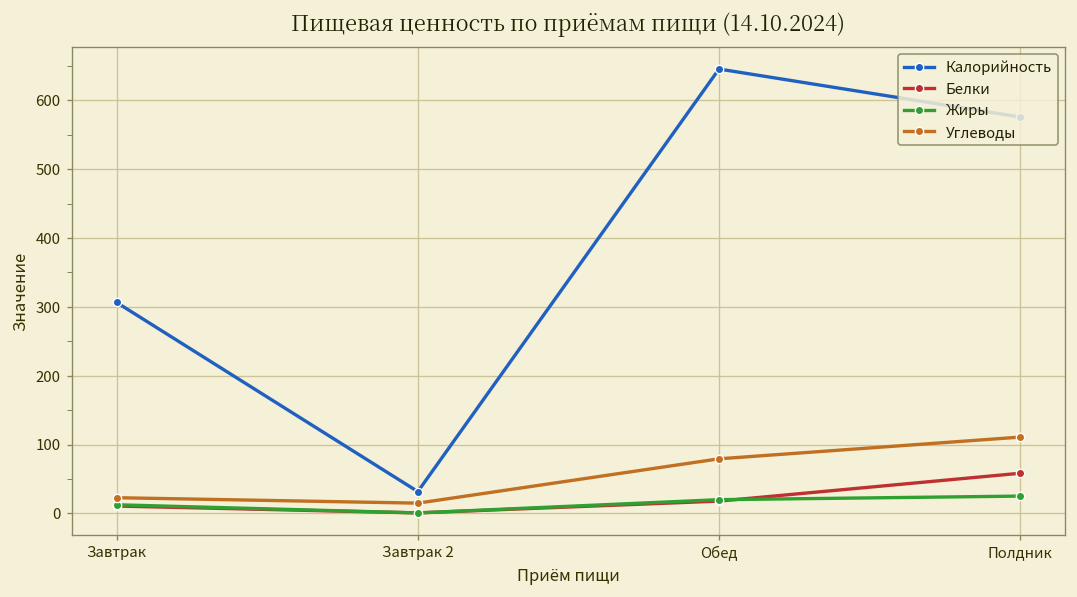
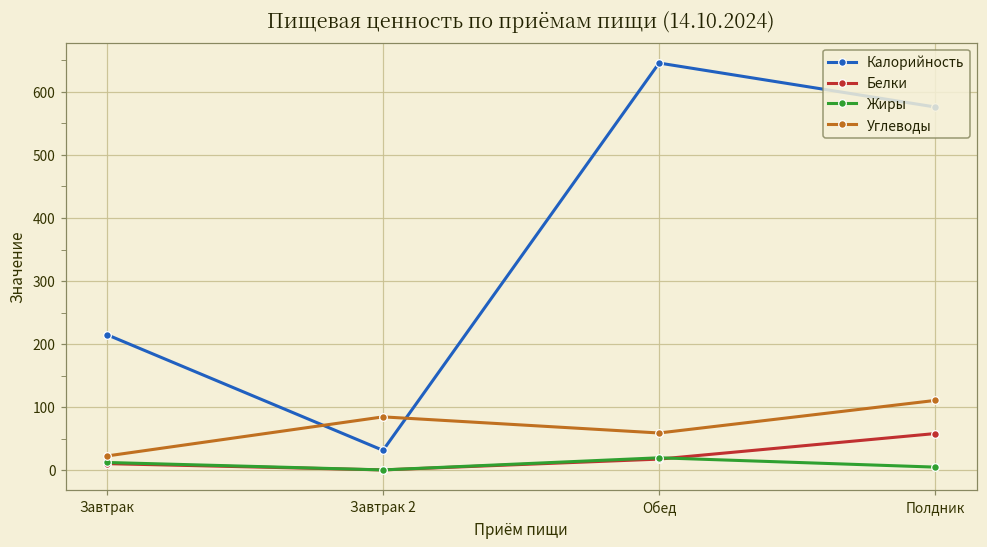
  {
    "Калорийность": {
-     "Завтрак": 310,
+     "Завтрак": 220,
      "Завтрак 2": 30,
      "Обед": 650
    },
    "Белки": {
      "Полдник": 60
    },
    "Жиры": {
-     "Полдник": 30
+     "Полдник": 10
    },
    "Углеводы": {
      "Завтрак": 20,
-     "Завтрак 2": 10,
-     "Обед": 80,
+     "Завтрак 2": 80,
+     "Обед": 60,
      "Полдник": 110
    }
  }
